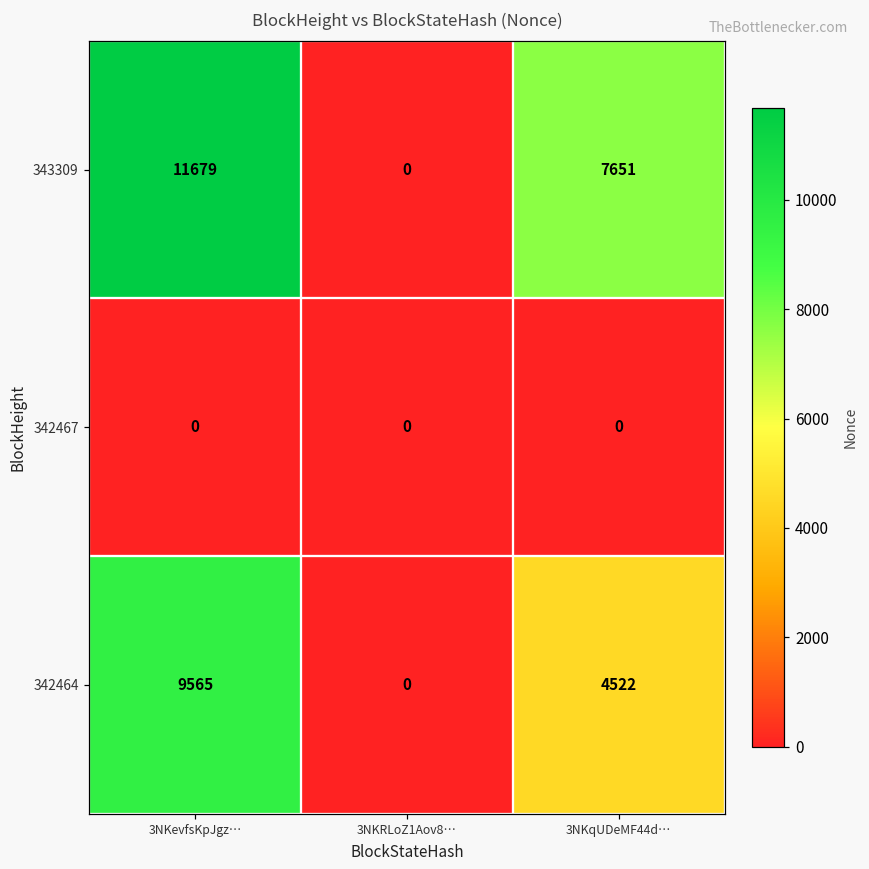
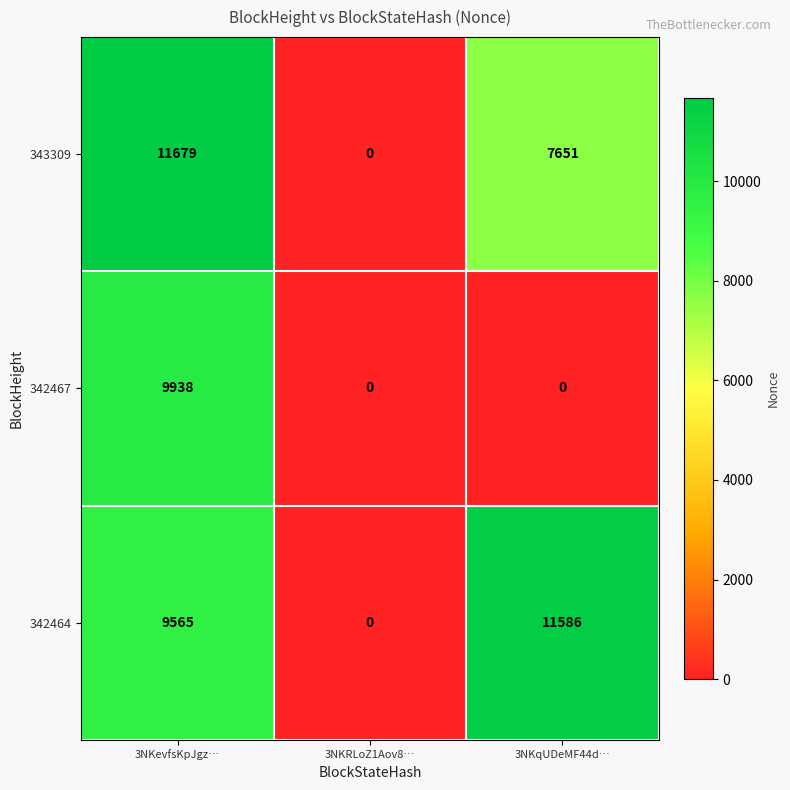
  {
    "343309": {
      "3NKevfsKpJgz…": 11679,
      "3NKRLoZ1Aov8…": 0,
      "3NKqUDeMF44d…": 7651
    },
    "342467": {
-     "3NKevfsKpJgz…": 0,
+     "3NKevfsKpJgz…": 9938,
      "3NKRLoZ1Aov8…": 0,
      "3NKqUDeMF44d…": 0
    },
    "342464": {
      "3NKevfsKpJgz…": 9565,
      "3NKRLoZ1Aov8…": 0,
-     "3NKqUDeMF44d…": 4522
+     "3NKqUDeMF44d…": 11586
    }
  }
